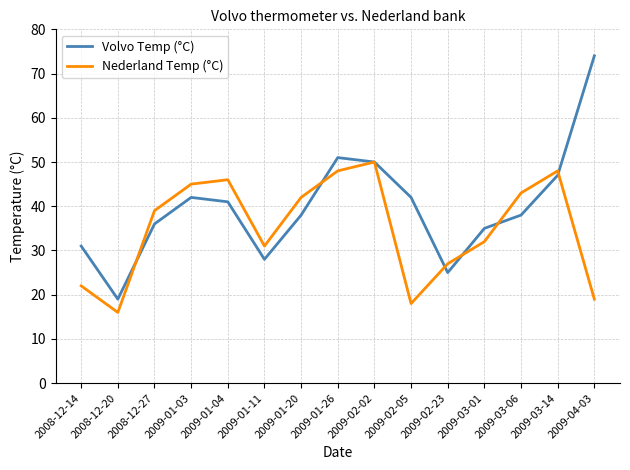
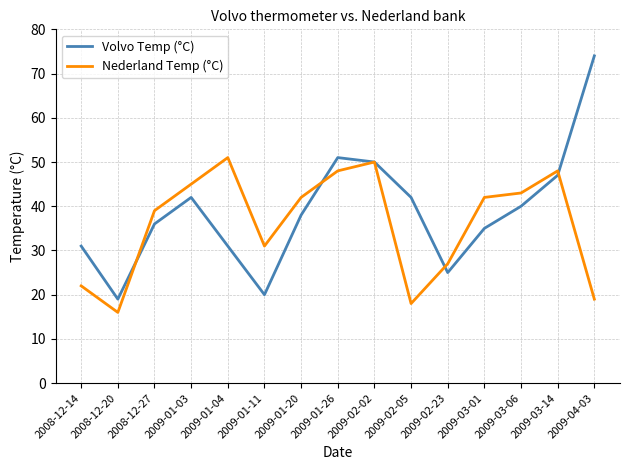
  {
    "Volvo Temp (°C)": {
      "2008-12-14": 31,
      "2008-12-20": 19,
      "2008-12-27": 36,
      "2009-01-03": 42,
-     "2009-01-04": 41,
-     "2009-01-11": 28,
+     "2009-01-04": 31,
+     "2009-01-11": 20,
      "2009-01-20": 38,
      "2009-01-26": 51,
      "2009-02-05": 42,
      "2009-02-23": 25,
      "2009-03-01": 35,
-     "2009-03-06": 38,
+     "2009-03-06": 40,
      "2009-03-14": 47,
      "2009-04-03": 74
    },
    "Nederland Temp (°C)": {
      "2008-12-14": 22,
      "2008-12-20": 16,
      "2008-12-27": 39,
      "2009-01-03": 45,
-     "2009-01-04": 46,
+     "2009-01-04": 51,
      "2009-01-11": 31,
      "2009-01-20": 42,
      "2009-01-26": 48,
      "2009-02-05": 18,
      "2009-02-23": 27,
-     "2009-03-01": 32,
+     "2009-03-01": 42,
      "2009-03-06": 43,
      "2009-03-14": 48,
      "2009-04-03": 19
    }
  }
